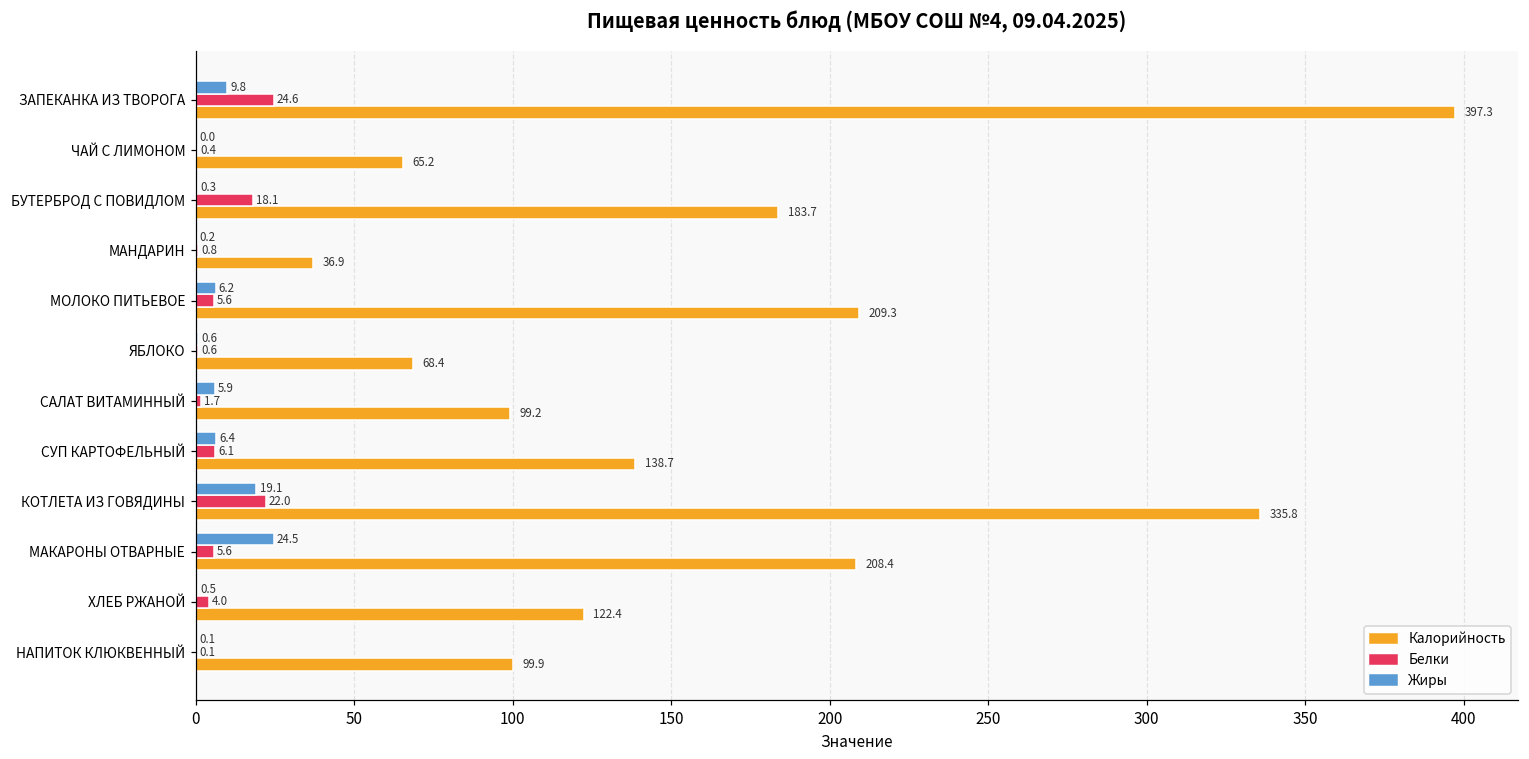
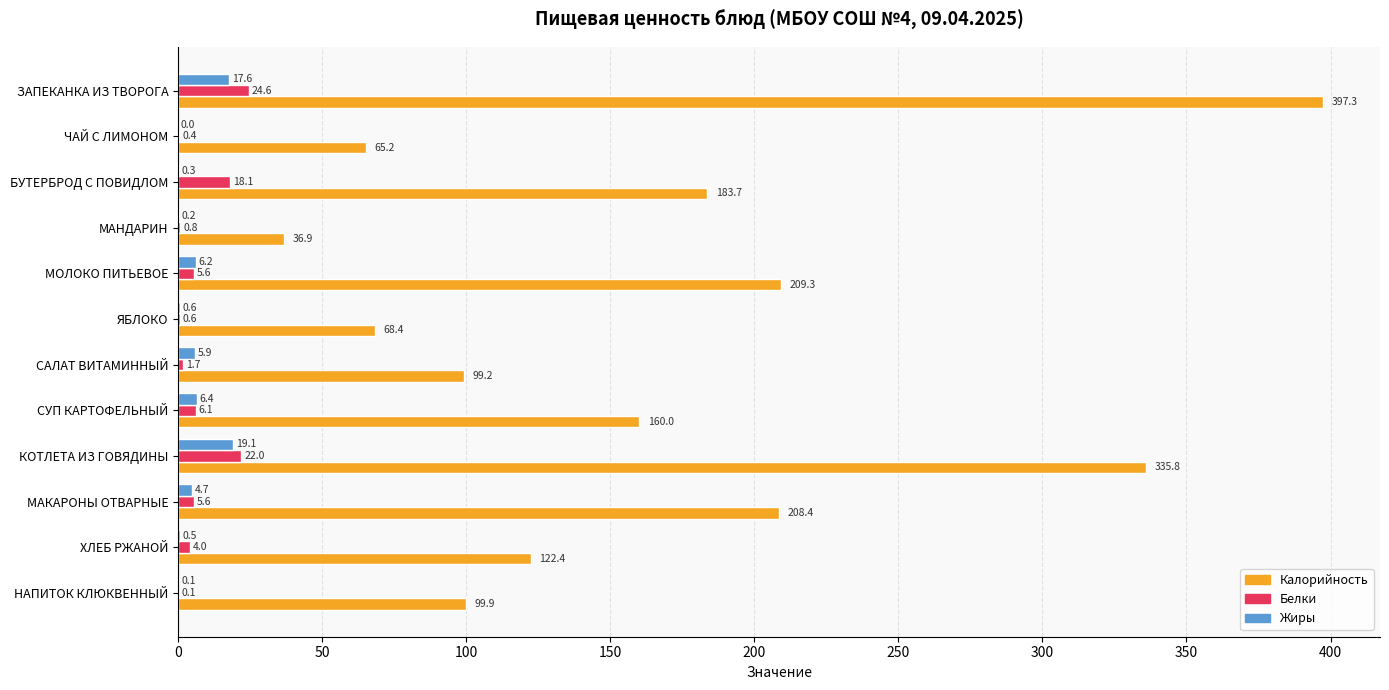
  {
    "Калорийность": {
      "ЗАПЕКАНКА ИЗ ТВОРОГА": 397.3,
      "ЧАЙ С ЛИМОНОМ": 65.2,
      "БУТЕРБРОД С ПОВИДЛОМ": 183.7,
      "МАНДАРИН": 36.9,
      "МОЛОКО ПИТЬЕВОЕ": 209.3,
      "ЯБЛОКО": 68.4,
      "САЛАТ ВИТАМИННЫЙ": 99.2,
-     "СУП КАРТОФЕЛЬНЫЙ": 138.7,
+     "СУП КАРТОФЕЛЬНЫЙ": 160.0,
      "КОТЛЕТА ИЗ ГОВЯДИНЫ": 335.8,
      "МАКАРОНЫ ОТВАРНЫЕ": 208.4,
      "ХЛЕБ РЖАНОЙ": 122.4,
      "НАПИТОК КЛЮКВЕННЫЙ": 99.9
    },
    "Белки": {
      "ЗАПЕКАНКА ИЗ ТВОРОГА": 24.6,
      "ЧАЙ С ЛИМОНОМ": 0.4,
      "БУТЕРБРОД С ПОВИДЛОМ": 18.1,
      "МАНДАРИН": 0.8,
      "МОЛОКО ПИТЬЕВОЕ": 5.6,
      "ЯБЛОКО": 0.6,
      "САЛАТ ВИТАМИННЫЙ": 1.7,
      "СУП КАРТОФЕЛЬНЫЙ": 6.1,
      "КОТЛЕТА ИЗ ГОВЯДИНЫ": 22.0,
      "МАКАРОНЫ ОТВАРНЫЕ": 5.6,
      "ХЛЕБ РЖАНОЙ": 4.0,
      "НАПИТОК КЛЮКВЕННЫЙ": 0.1
    },
    "Жиры": {
-     "ЗАПЕКАНКА ИЗ ТВОРОГА": 9.8,
+     "ЗАПЕКАНКА ИЗ ТВОРОГА": 17.6,
      "ЧАЙ С ЛИМОНОМ": 0.0,
      "БУТЕРБРОД С ПОВИДЛОМ": 0.3,
      "МАНДАРИН": 0.2,
      "МОЛОКО ПИТЬЕВОЕ": 6.2,
      "ЯБЛОКО": 0.6,
      "САЛАТ ВИТАМИННЫЙ": 5.9,
      "СУП КАРТОФЕЛЬНЫЙ": 6.4,
      "КОТЛЕТА ИЗ ГОВЯДИНЫ": 19.1,
-     "МАКАРОНЫ ОТВАРНЫЕ": 24.5,
+     "МАКАРОНЫ ОТВАРНЫЕ": 4.7,
      "ХЛЕБ РЖАНОЙ": 0.5,
      "НАПИТОК КЛЮКВЕННЫЙ": 0.1
    }
  }
